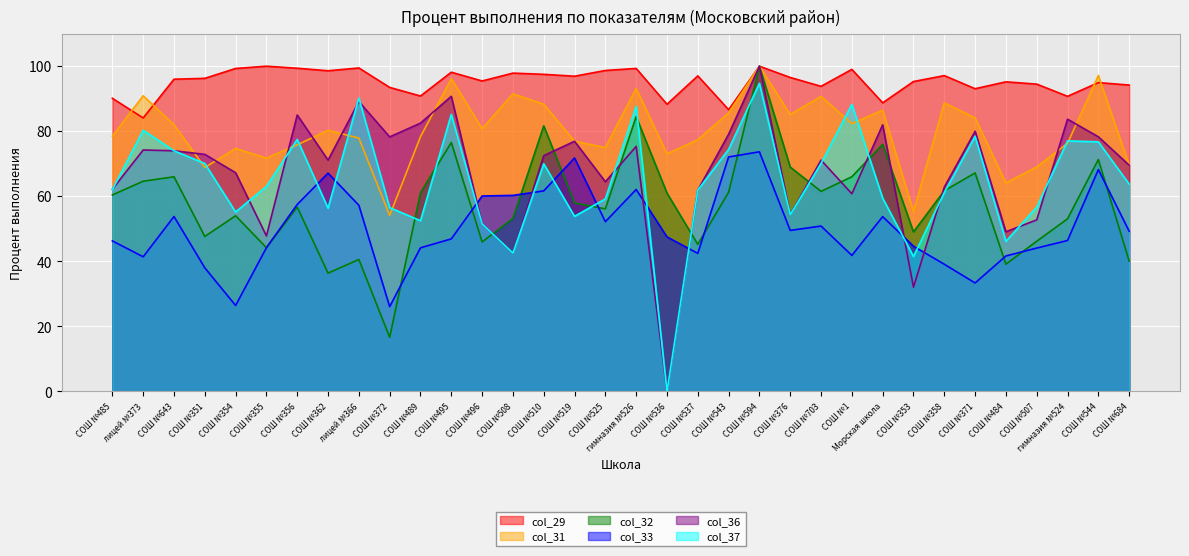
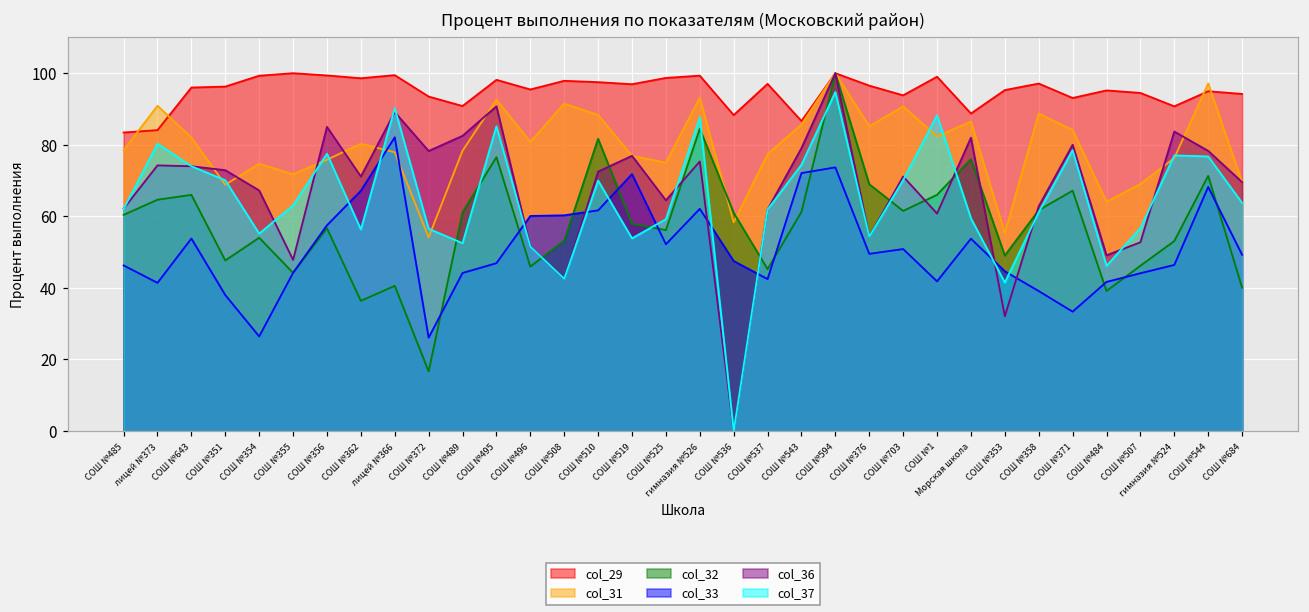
  {
    "col_29": {
-     "СОШ №485": 90,
+     "СОШ №485": 83,
      "лицей №373": 84,
      "СОШ №643": 96,
      "СОШ №351": 96,
      "СОШ №354": 99,
      "СОШ №355": 100,
      "СОШ №356": 99,
      "СОШ №362": 99,
      "лицей №366": 99,
      "СОШ №372": 93,
      "СОШ №489": 91,
      "СОШ №495": 98,
      "СОШ №496": 95,
      "СОШ №508": 98,
      "СОШ №510": 98,
      "СОШ №519": 97,
      "СОШ №525": 99,
      "гимназия №526": 99,
      "СОШ №536": 88,
      "СОШ №537": 97,
      "СОШ №543": 87,
      "СОШ №376": 97,
      "СОШ №703": 94,
      "СОШ №1": 99,
      "Морская школа": 89,
      "СОШ №353": 95,
      "СОШ №358": 97,
      "СОШ №371": 93,
      "СОШ №484": 95,
      "СОШ №507": 94,
      "гимназия №524": 91,
      "СОШ №544": 95,
      "СОШ №684": 94
    },
    "col_31": {
      "СОШ №485": 78,
      "лицей №373": 91,
      "СОШ №643": 82,
      "СОШ №351": 69,
      "СОШ №354": 75,
      "СОШ №355": 72,
      "СОШ №356": 76,
      "СОШ №362": 80,
      "лицей №366": 78,
      "СОШ №372": 54,
      "СОШ №489": 78,
-     "СОШ №495": 96,
+     "СОШ №495": 93,
      "СОШ №496": 81,
      "СОШ №508": 91,
      "СОШ №510": 88,
      "СОШ №525": 75,
      "гимназия №526": 93,
-     "СОШ №536": 73,
+     "СОШ №536": 58,
      "СОШ №537": 77,
      "СОШ №543": 86,
      "СОШ №376": 85,
      "СОШ №703": 91,
      "СОШ №1": 82,
      "Морская школа": 86,
      "СОШ №353": 55,
      "СОШ №358": 89,
      "СОШ №371": 84,
      "СОШ №484": 64,
      "СОШ №507": 69,
      "СОШ №544": 97
    },
    "col_32": {
      "СОШ №485": 60,
      "лицей №373": 65,
      "СОШ №643": 66,
      "СОШ №351": 48,
      "СОШ №354": 54,
      "СОШ №356": 57,
      "СОШ №362": 36,
      "лицей №366": 41,
      "СОШ №372": 17,
      "СОШ №489": 61,
      "СОШ №495": 77,
      "СОШ №496": 46,
      "СОШ №508": 53,
      "СОШ №510": 82,
      "СОШ №519": 58,
      "СОШ №525": 56,
      "гимназия №526": 84,
      "СОШ №536": 61,
      "СОШ №537": 45,
      "СОШ №543": 61,
      "СОШ №376": 69,
      "СОШ №703": 62,
      "СОШ №1": 66,
      "Морская школа": 76,
      "СОШ №353": 49,
      "СОШ №371": 67,
      "СОШ №484": 39,
      "СОШ №507": 46,
      "гимназия №524": 53,
      "СОШ №544": 71,
      "СОШ №684": 40
    },
    "col_33": {
      "СОШ №485": 46,
      "лицей №373": 41,
      "СОШ №643": 54,
      "СОШ №351": 38,
      "СОШ №354": 26,
      "СОШ №356": 58,
      "СОШ №362": 67,
-     "лицей №366": 57,
+     "лицей №366": 82,
      "СОШ №372": 26,
      "СОШ №489": 44,
      "СОШ №495": 47,
      "СОШ №496": 60,
      "СОШ №508": 60,
      "СОШ №510": 62,
      "СОШ №519": 72,
      "СОШ №525": 52,
      "гимназия №526": 62,
      "СОШ №536": 48,
      "СОШ №537": 42,
      "СОШ №543": 72,
      "СОШ №594": 74,
      "СОШ №376": 50,
      "СОШ №703": 51,
      "СОШ №1": 42,
      "Морская школа": 54,
      "СОШ №353": 45,
      "СОШ №358": 39,
      "СОШ №371": 33,
      "СОШ №484": 42,
      "СОШ №507": 44,
      "гимназия №524": 46,
      "СОШ №544": 68,
      "СОШ №684": 49
    },
    "col_36": {
      "лицей №373": 74,
      "СОШ №351": 73,
      "СОШ №354": 67,
      "СОШ №355": 48,
      "СОШ №356": 85,
      "СОШ №362": 71,
      "лицей №366": 89,
      "СОШ №372": 78,
      "СОШ №489": 83,
      "СОШ №495": 91,
      "СОШ №510": 73,
      "СОШ №525": 64,
      "гимназия №526": 75,
      "СОШ №543": 79,
      "СОШ №703": 71,
      "СОШ №1": 61,
      "Морская школа": 82,
      "СОШ №353": 32,
      "СОШ №358": 63,
      "СОШ №371": 80,
      "СОШ №484": 49,
      "СОШ №507": 53,
      "гимназия №524": 84,
      "СОШ №544": 78
    },
    "col_37": {
      "лицей №373": 80,
      "СОШ №351": 70,
      "СОШ №354": 55,
      "СОШ №355": 63,
      "СОШ №356": 78,
      "СОШ №362": 56,
      "лицей №366": 90,
      "СОШ №372": 57,
      "СОШ №489": 53,
      "СОШ №495": 85,
      "СОШ №510": 70,
      "СОШ №519": 54,
      "СОШ №525": 59,
      "гимназия №526": 88,
      "СОШ №543": 74,
      "СОШ №594": 95,
      "СОШ №703": 70,
      "СОШ №1": 88,
      "Морская школа": 59,
      "СОШ №353": 42,
      "СОШ №371": 78,
      "СОШ №484": 46,
      "СОШ №507": 57,
      "СОШ №544": 77,
      "СОШ №684": 64
    }
  }
